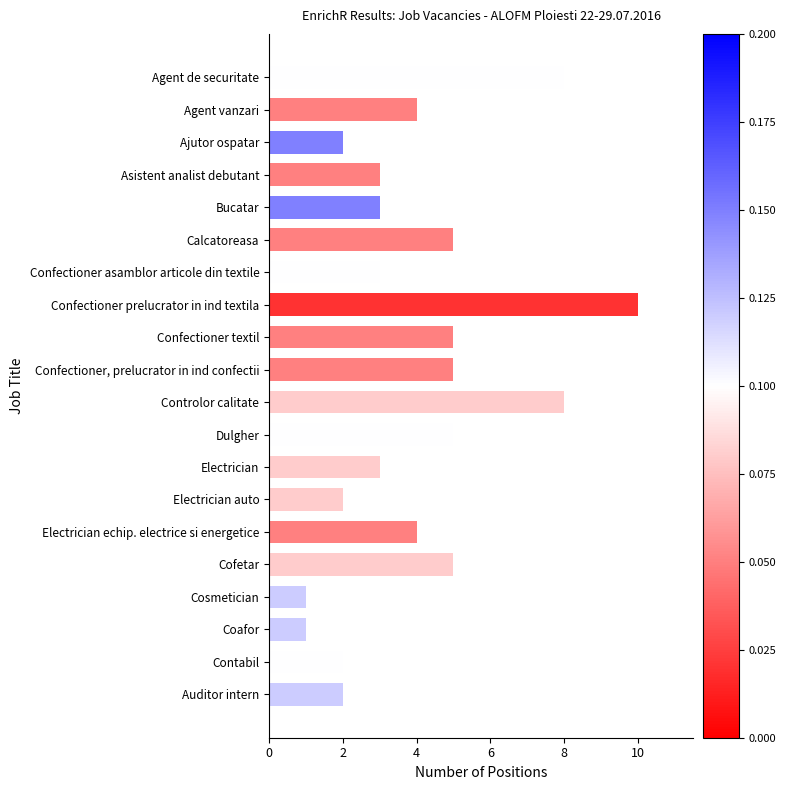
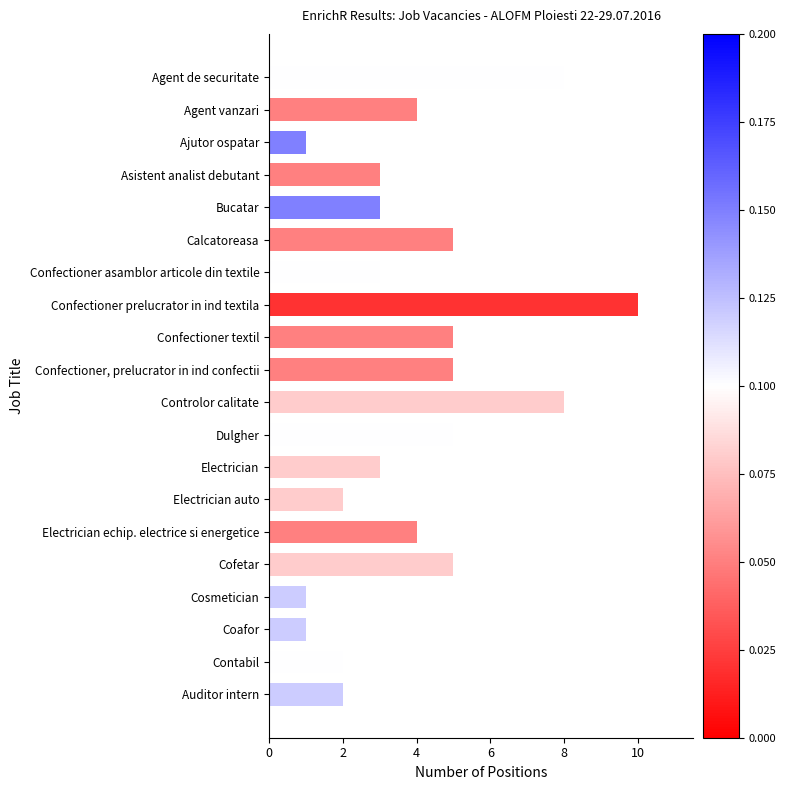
  {
    "Agent de securitate": 8,
    "Agent vanzari": 4,
-   "Ajutor ospatar": 2,
+   "Ajutor ospatar": 1,
    "Asistent analist debutant": 3,
    "Bucatar": 3,
    "Calcatoreasa": 5,
    "Confectioner asamblor articole din textile": 3,
    "Confectioner prelucrator in ind textila": 10,
    "Confectioner textil": 5,
    "Confectioner, prelucrator in ind confectii": 5,
    "Controlor calitate": 8,
    "Dulgher": 5,
    "Electrician": 3,
    "Electrician auto": 2,
    "Electrician echip. electrice si energetice": 4,
    "Cofetar": 5,
    "Cosmetician": 1,
    "Coafor": 1,
    "Contabil": 2,
    "Auditor intern": 2
  }
